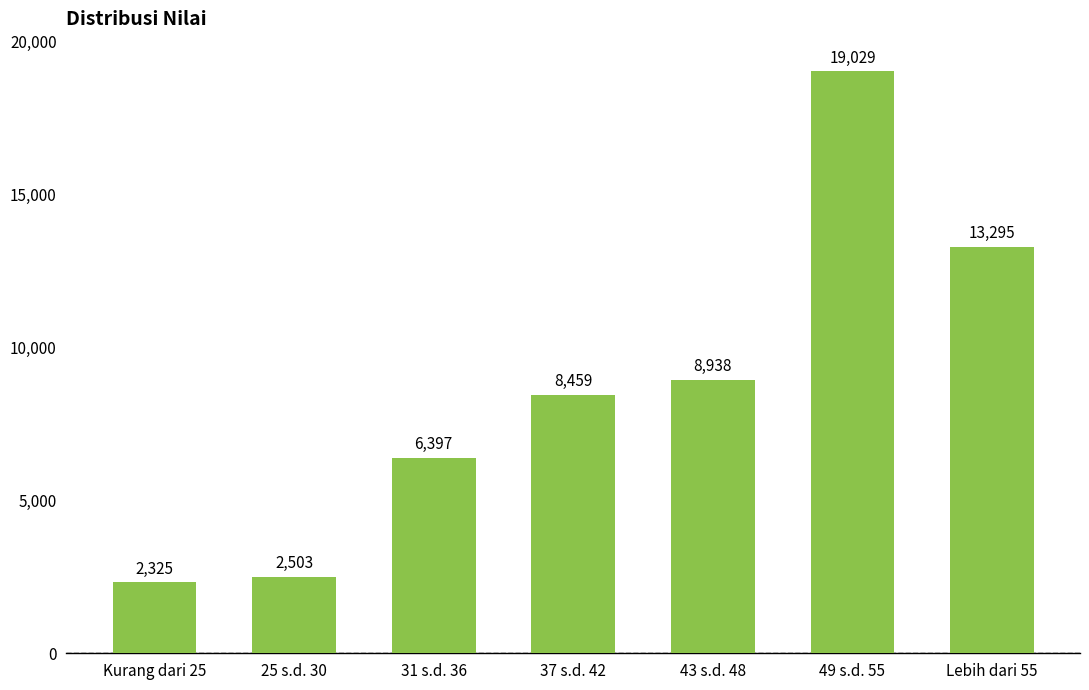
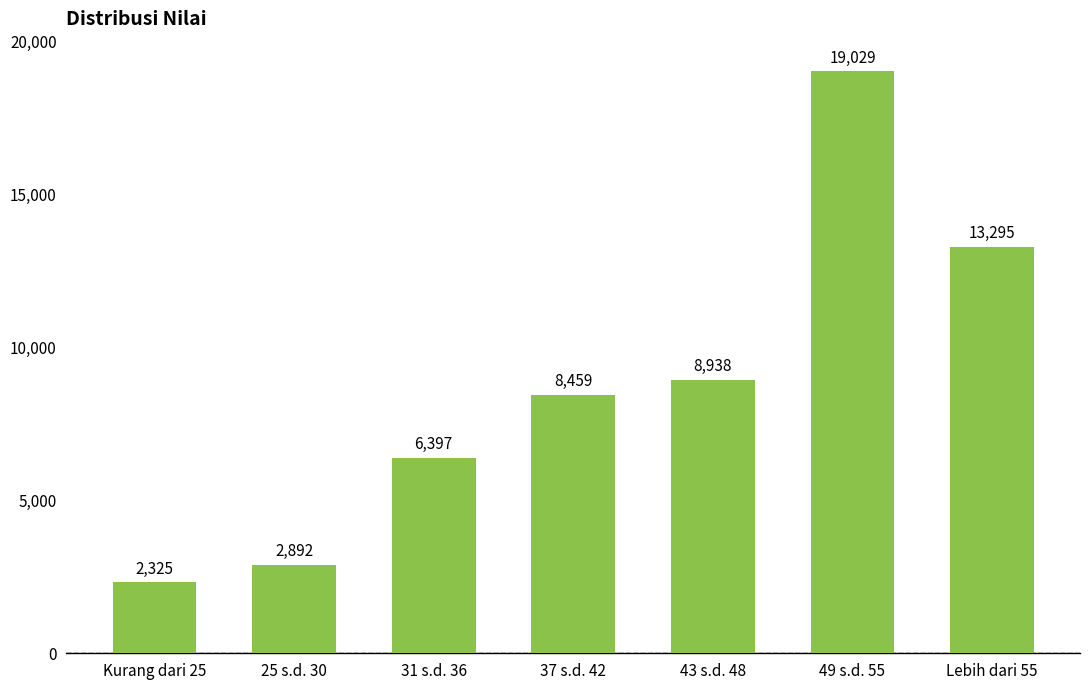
  {
    "Kurang dari 25": "2,325",
-   "25 s.d. 30": "2,503",
+   "25 s.d. 30": "2,892",
    "31 s.d. 36": "6,397",
    "37 s.d. 42": "8,459",
    "43 s.d. 48": "8,938",
    "49 s.d. 55": "19,029",
    "Lebih dari 55": "13,295"
  }
